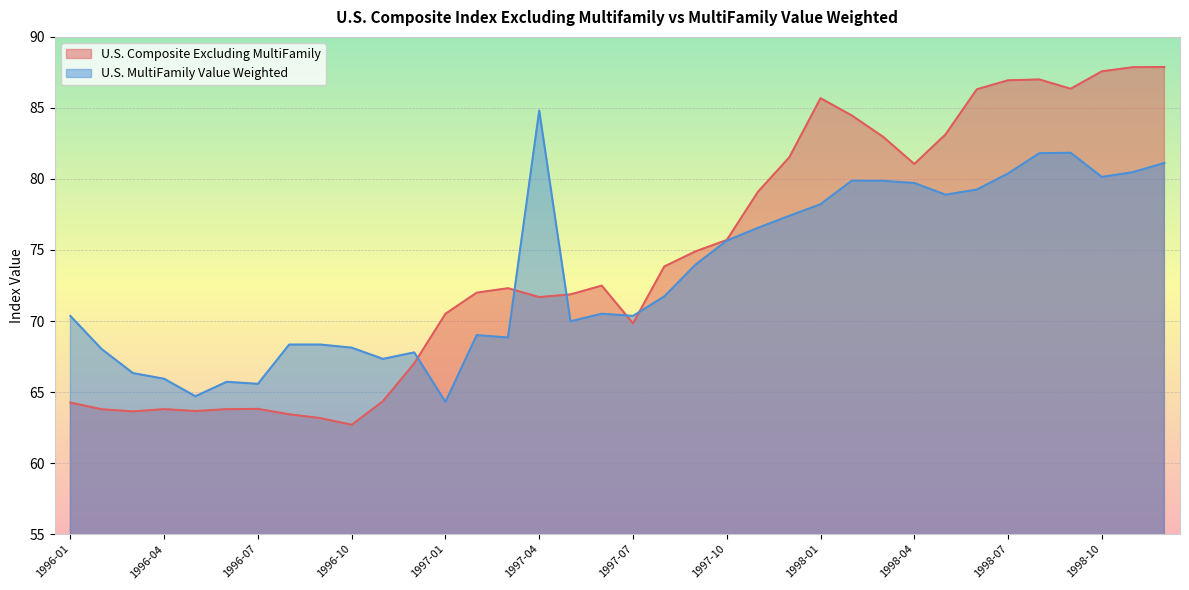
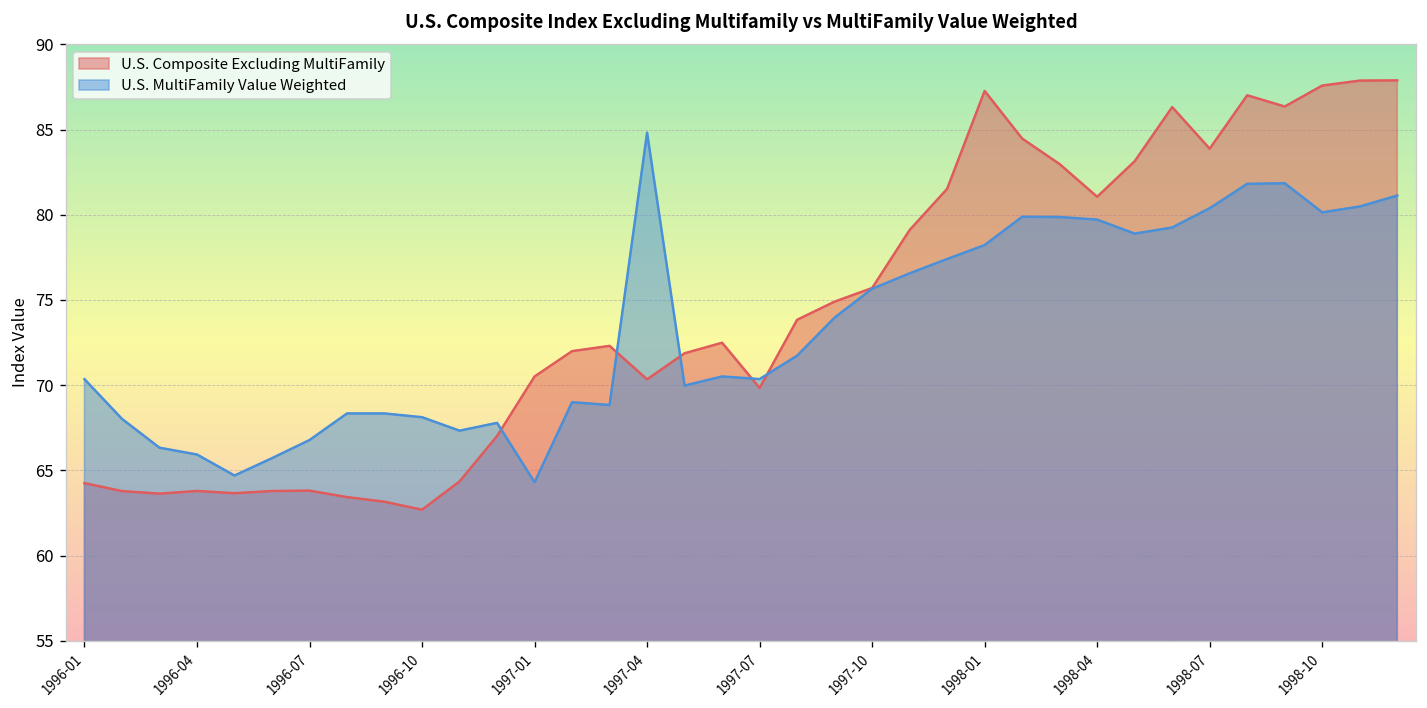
  {
    "U.S. Composite Excluding MultiFamily": {
      "1996-01": 64.3,
      "1996-04": 63.8,
      "1996-07": 63.8,
      "1996-10": 62.7,
      "1997-01": 70.5,
-     "1997-04": 71.7,
+     "1997-04": 70.3,
      "1997-07": 69.8,
-     "1998-01": 85.7,
+     "1998-01": 87.3,
      "1998-04": 81.1,
-     "1998-07": 86.9,
+     "1998-07": 83.9,
      "1998-10": 87.6
    },
    "U.S. MultiFamily Value Weighted": {
      "1996-01": 70.4,
      "1996-04": 65.9,
-     "1996-07": 65.6,
+     "1996-07": 66.8,
      "1996-10": 68.1,
      "1997-01": 64.3,
      "1997-04": 84.8,
      "1997-07": 70.4,
      "1998-01": 78.2,
      "1998-04": 79.7,
      "1998-07": 80.4,
      "1998-10": 80.1
    }
  }
